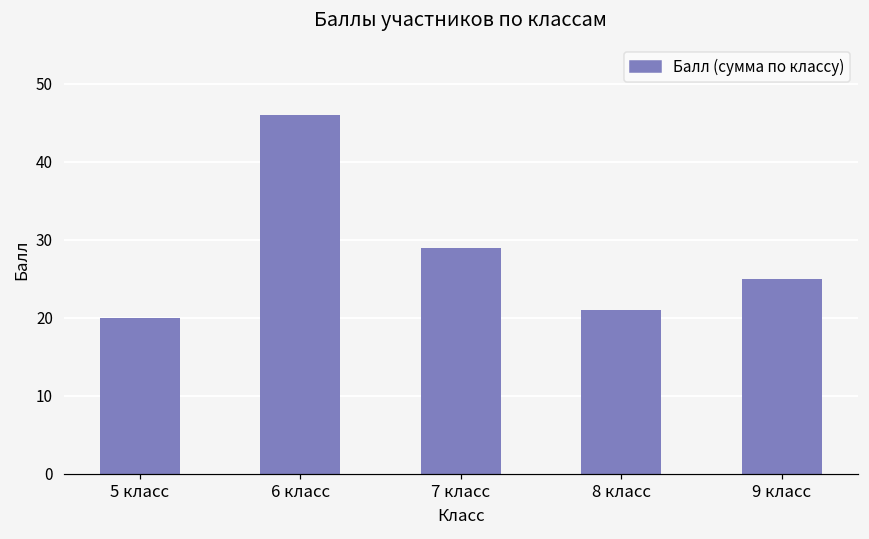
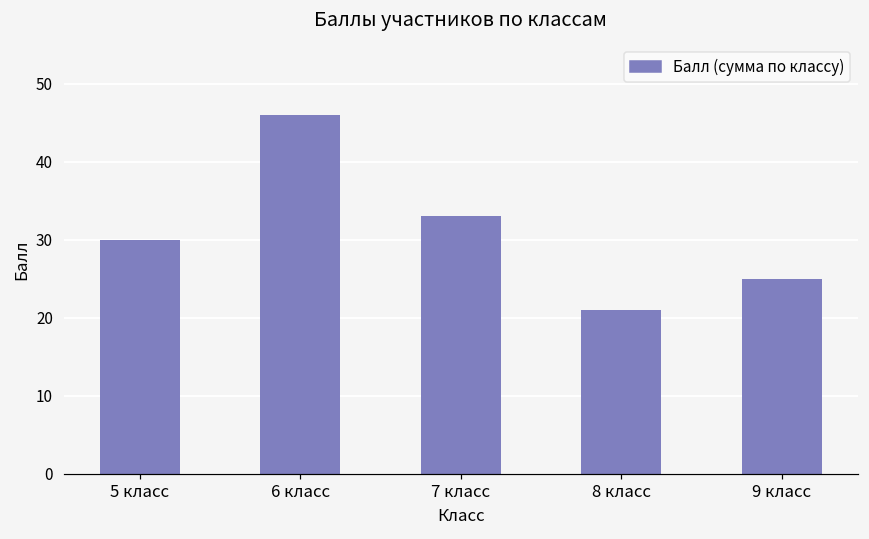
  {
-   "5 класс": 20,
+   "5 класс": 30,
    "6 класс": 46,
-   "7 класс": 29,
+   "7 класс": 33,
    "8 класс": 21,
    "9 класс": 25
  }
